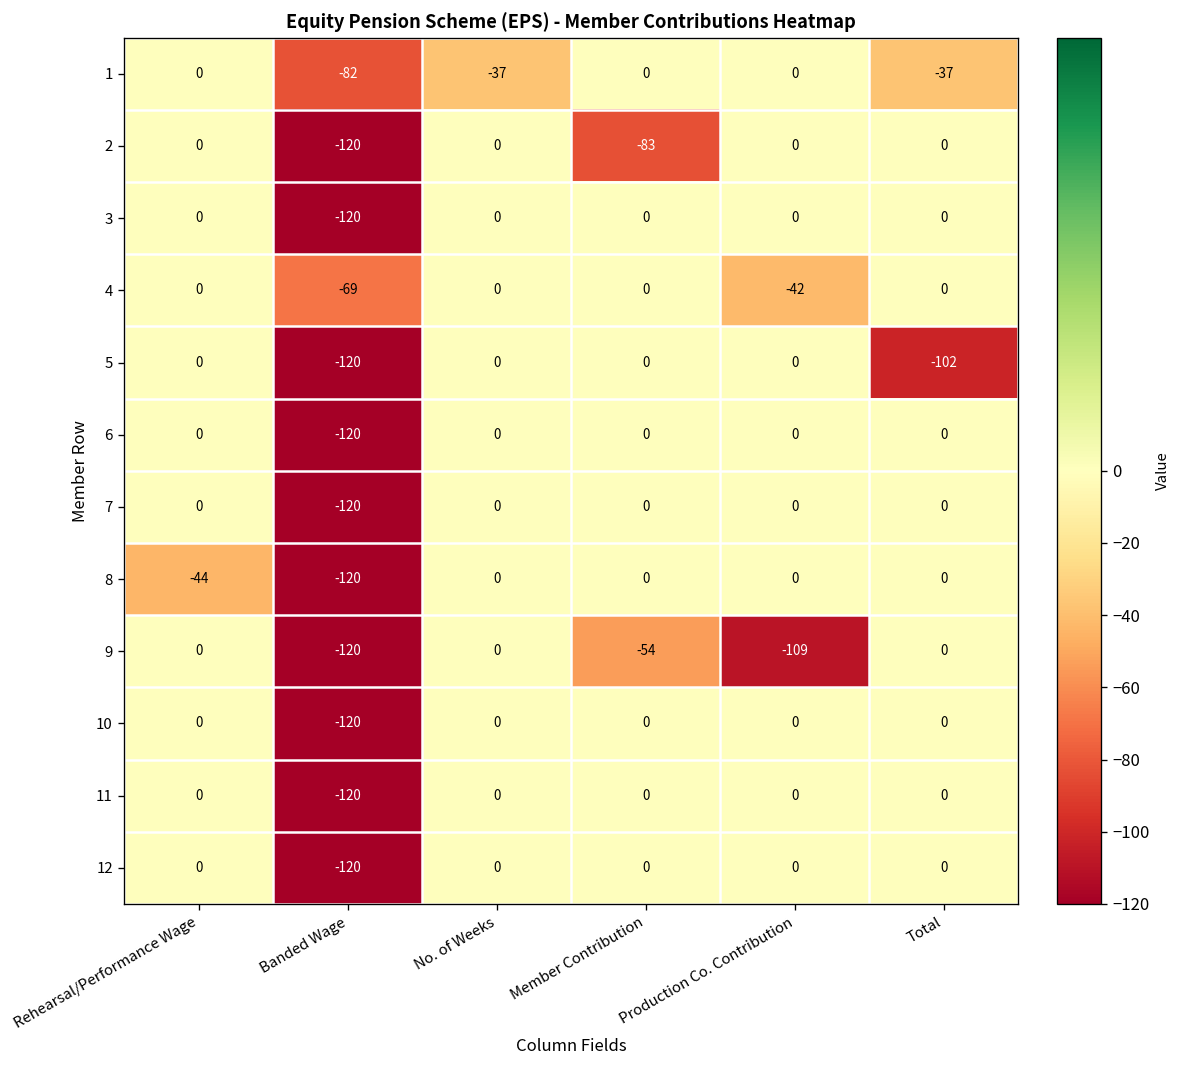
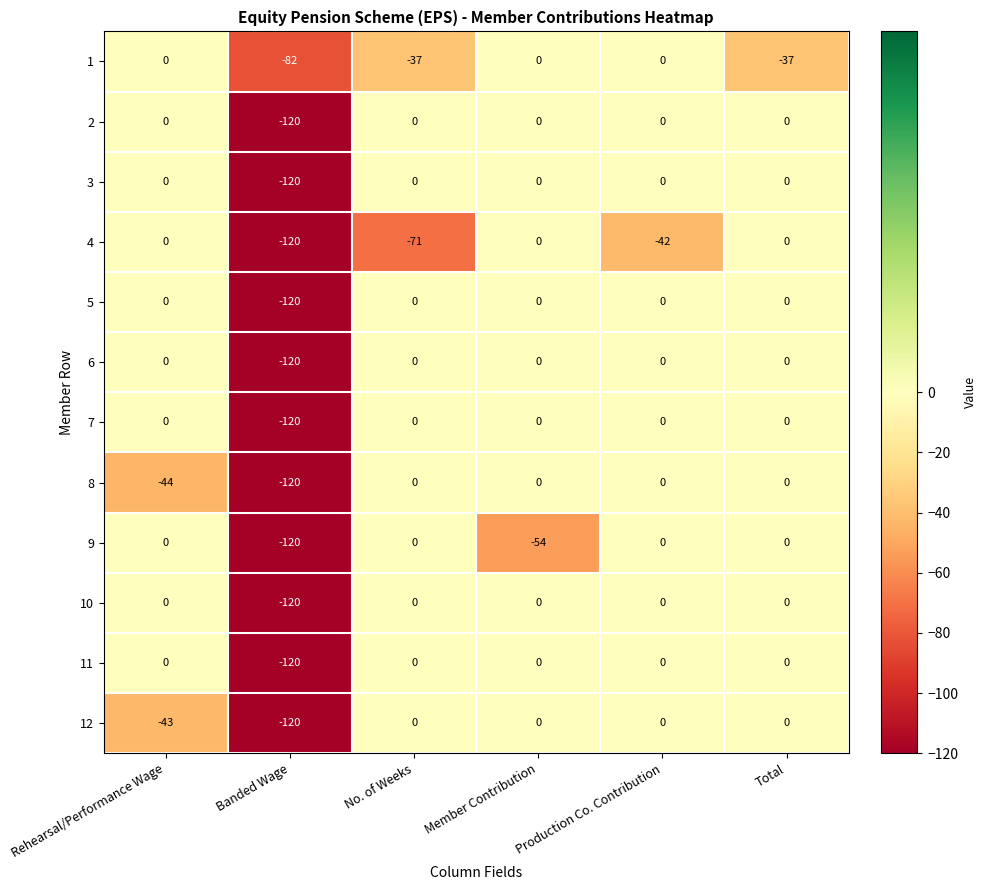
  {
    "1": {
      "Rehearsal/Performance Wage": 0,
      "Banded Wage": -82,
      "No. of Weeks": -37,
      "Member Contribution": 0,
      "Production Co. Contribution": 0,
      "Total": -37
    },
    "2": {
      "Rehearsal/Performance Wage": 0,
      "Banded Wage": -120,
      "No. of Weeks": 0,
-     "Member Contribution": -83,
+     "Member Contribution": 0,
      "Production Co. Contribution": 0,
      "Total": 0
    },
    "3": {
      "Rehearsal/Performance Wage": 0,
      "Banded Wage": -120,
      "No. of Weeks": 0,
      "Member Contribution": 0,
      "Production Co. Contribution": 0,
      "Total": 0
    },
    "4": {
      "Rehearsal/Performance Wage": 0,
-     "Banded Wage": -69,
-     "No. of Weeks": 0,
+     "Banded Wage": -120,
+     "No. of Weeks": -71,
      "Member Contribution": 0,
      "Production Co. Contribution": -42,
      "Total": 0
    },
    "5": {
      "Rehearsal/Performance Wage": 0,
      "Banded Wage": -120,
      "No. of Weeks": 0,
      "Member Contribution": 0,
      "Production Co. Contribution": 0,
-     "Total": -102
+     "Total": 0
    },
    "6": {
      "Rehearsal/Performance Wage": 0,
      "Banded Wage": -120,
      "No. of Weeks": 0,
      "Member Contribution": 0,
      "Production Co. Contribution": 0,
      "Total": 0
    },
    "7": {
      "Rehearsal/Performance Wage": 0,
      "Banded Wage": -120,
      "No. of Weeks": 0,
      "Member Contribution": 0,
      "Production Co. Contribution": 0,
      "Total": 0
    },
    "8": {
      "Rehearsal/Performance Wage": -44,
      "Banded Wage": -120,
      "No. of Weeks": 0,
      "Member Contribution": 0,
      "Production Co. Contribution": 0,
      "Total": 0
    },
    "9": {
      "Rehearsal/Performance Wage": 0,
      "Banded Wage": -120,
      "No. of Weeks": 0,
      "Member Contribution": -54,
-     "Production Co. Contribution": -109,
+     "Production Co. Contribution": 0,
      "Total": 0
    },
    "10": {
      "Rehearsal/Performance Wage": 0,
      "Banded Wage": -120,
      "No. of Weeks": 0,
      "Member Contribution": 0,
      "Production Co. Contribution": 0,
      "Total": 0
    },
    "11": {
      "Rehearsal/Performance Wage": 0,
      "Banded Wage": -120,
      "No. of Weeks": 0,
      "Member Contribution": 0,
      "Production Co. Contribution": 0,
      "Total": 0
    },
    "12": {
-     "Rehearsal/Performance Wage": 0,
+     "Rehearsal/Performance Wage": -43,
      "Banded Wage": -120,
      "No. of Weeks": 0,
      "Member Contribution": 0,
      "Production Co. Contribution": 0,
      "Total": 0
    }
  }
